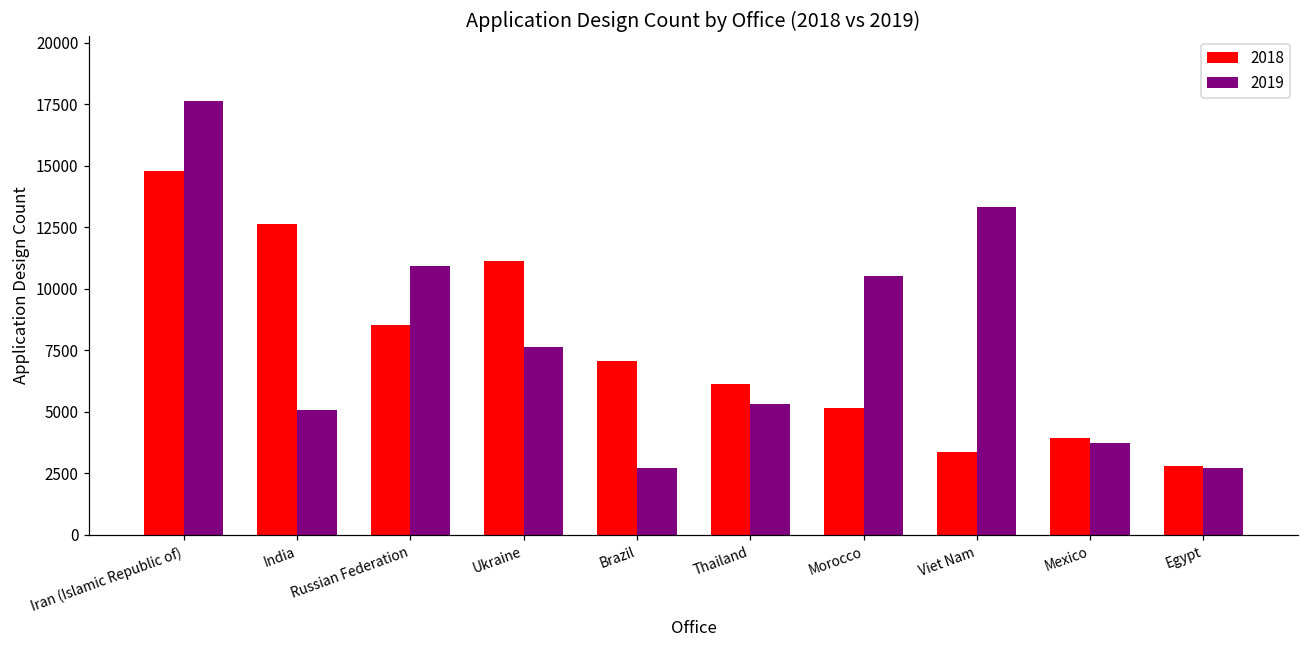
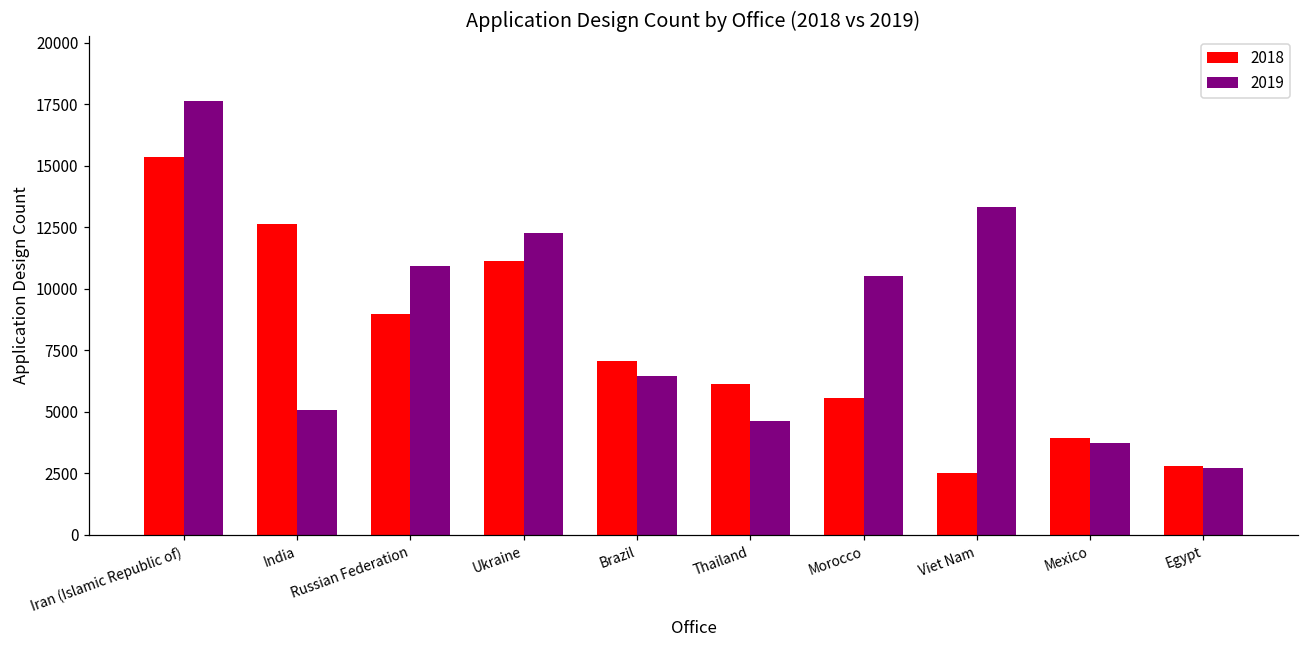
  {
    "2018": {
-     "Iran (Islamic Republic of)": 14800,
+     "Iran (Islamic Republic of)": 15300,
      "India": 12600,
-     "Russian Federation": 8500,
+     "Russian Federation": 9000,
      "Ukraine": 11100,
      "Brazil": 7000,
      "Thailand": 6100,
-     "Morocco": 5200,
-     "Viet Nam": 3400,
+     "Morocco": 5600,
+     "Viet Nam": 2500,
      "Mexico": 3900,
      "Egypt": 2800
    },
    "2019": {
      "Iran (Islamic Republic of)": 17600,
      "India": 5100,
      "Russian Federation": 10900,
-     "Ukraine": 7600,
-     "Brazil": 2700,
-     "Thailand": 5300,
+     "Ukraine": 12300,
+     "Brazil": 6400,
+     "Thailand": 4600,
      "Morocco": 10500,
      "Viet Nam": 13300,
      "Mexico": 3700,
      "Egypt": 2700
    }
  }
